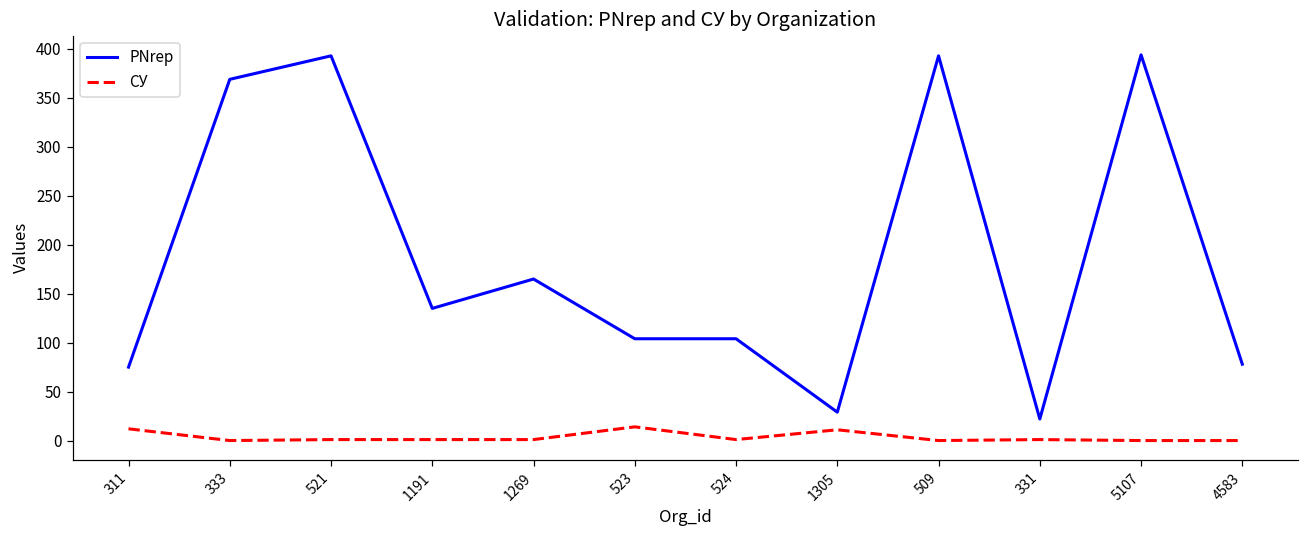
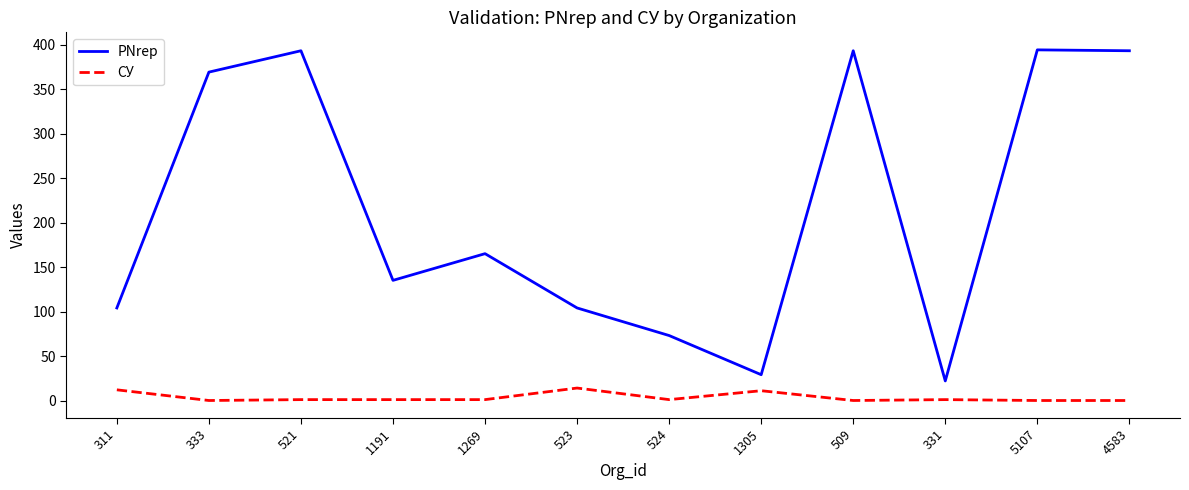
  {
    "PNrep": {
-     "311": 80,
+     "311": 100,
      "333": 370,
      "521": 390,
      "1191": 140,
      "1269": 170,
      "523": 100,
-     "524": 100,
+     "524": 70,
      "1305": 30,
      "509": 390,
      "331": 20,
      "5107": 390,
-     "4583": 80
+     "4583": 390
    },
    "СУ": {
      "311": 10,
      "333": 0,
      "521": 0,
      "1191": 0,
      "1269": 0,
      "523": 10,
      "524": 0,
      "1305": 10,
      "509": 0,
      "331": 0,
      "5107": 0,
      "4583": 0
    }
  }
